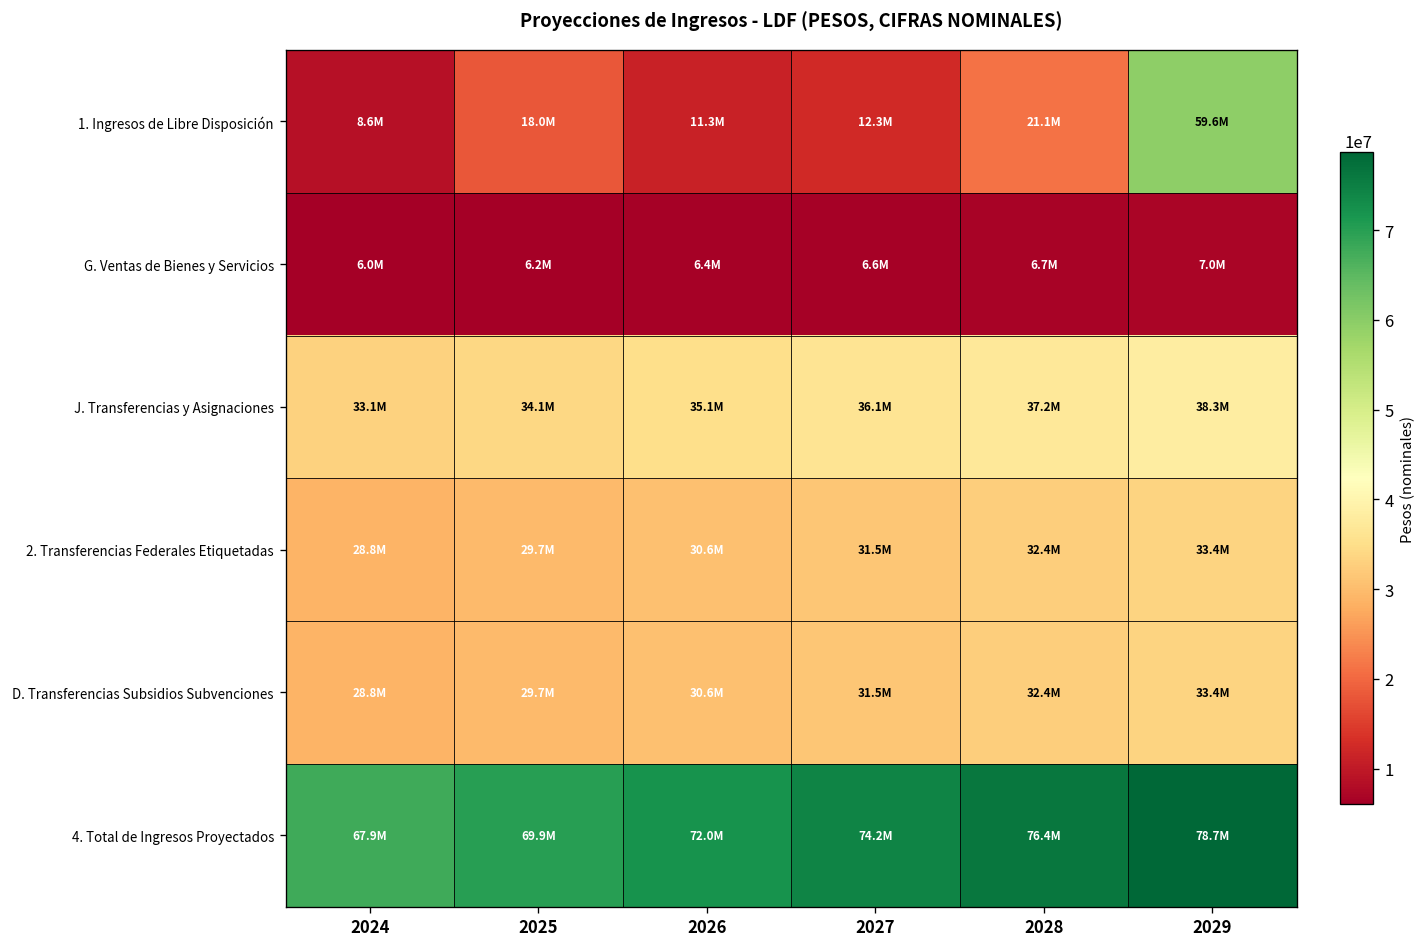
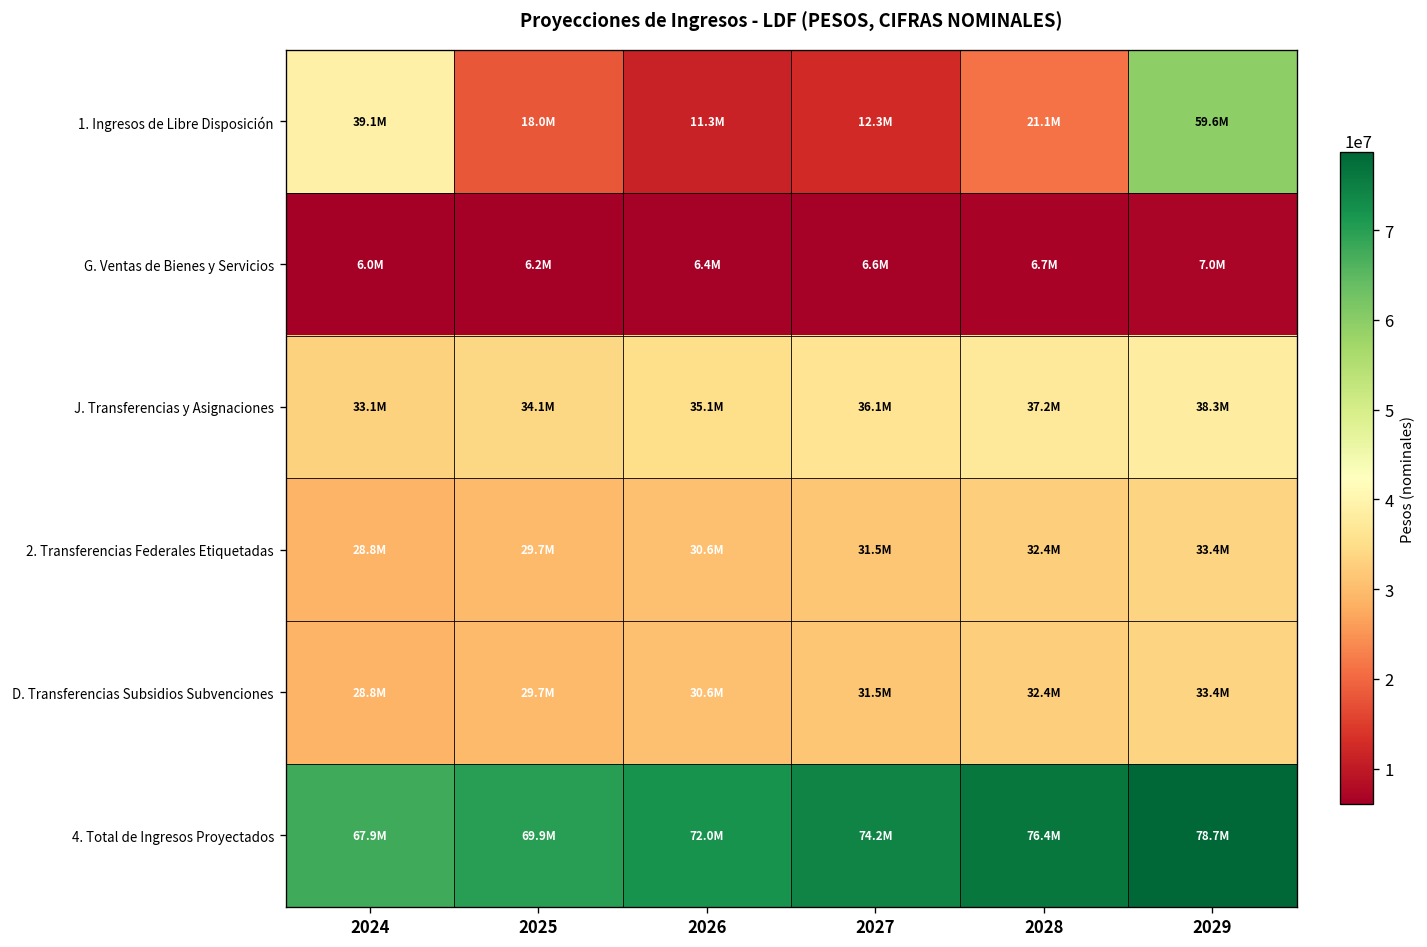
  {
    "1. Ingresos de Libre Disposición": {
-     "2024": "8.6M",
+     "2024": "39.1M",
      "2025": "18.0M",
      "2026": "11.3M",
      "2027": "12.3M",
      "2028": "21.1M",
      "2029": "59.6M"
    },
    "G. Ventas de Bienes y Servicios": {
      "2024": "6.0M",
      "2025": "6.2M",
      "2026": "6.4M",
      "2027": "6.6M",
      "2028": "6.7M",
      "2029": "7.0M"
    },
    "J. Transferencias y Asignaciones": {
      "2024": "33.1M",
      "2025": "34.1M",
      "2026": "35.1M",
      "2027": "36.1M",
      "2028": "37.2M",
      "2029": "38.3M"
    },
    "2. Transferencias Federales Etiquetadas": {
      "2024": "28.8M",
      "2025": "29.7M",
      "2026": "30.6M",
      "2027": "31.5M",
      "2028": "32.4M",
      "2029": "33.4M"
    },
    "D. Transferencias Subsidios Subvenciones": {
      "2024": "28.8M",
      "2025": "29.7M",
      "2026": "30.6M",
      "2027": "31.5M",
      "2028": "32.4M",
      "2029": "33.4M"
    },
    "4. Total de Ingresos Proyectados": {
      "2024": "67.9M",
      "2025": "69.9M",
      "2026": "72.0M",
      "2027": "74.2M",
      "2028": "76.4M",
      "2029": "78.7M"
    }
  }
